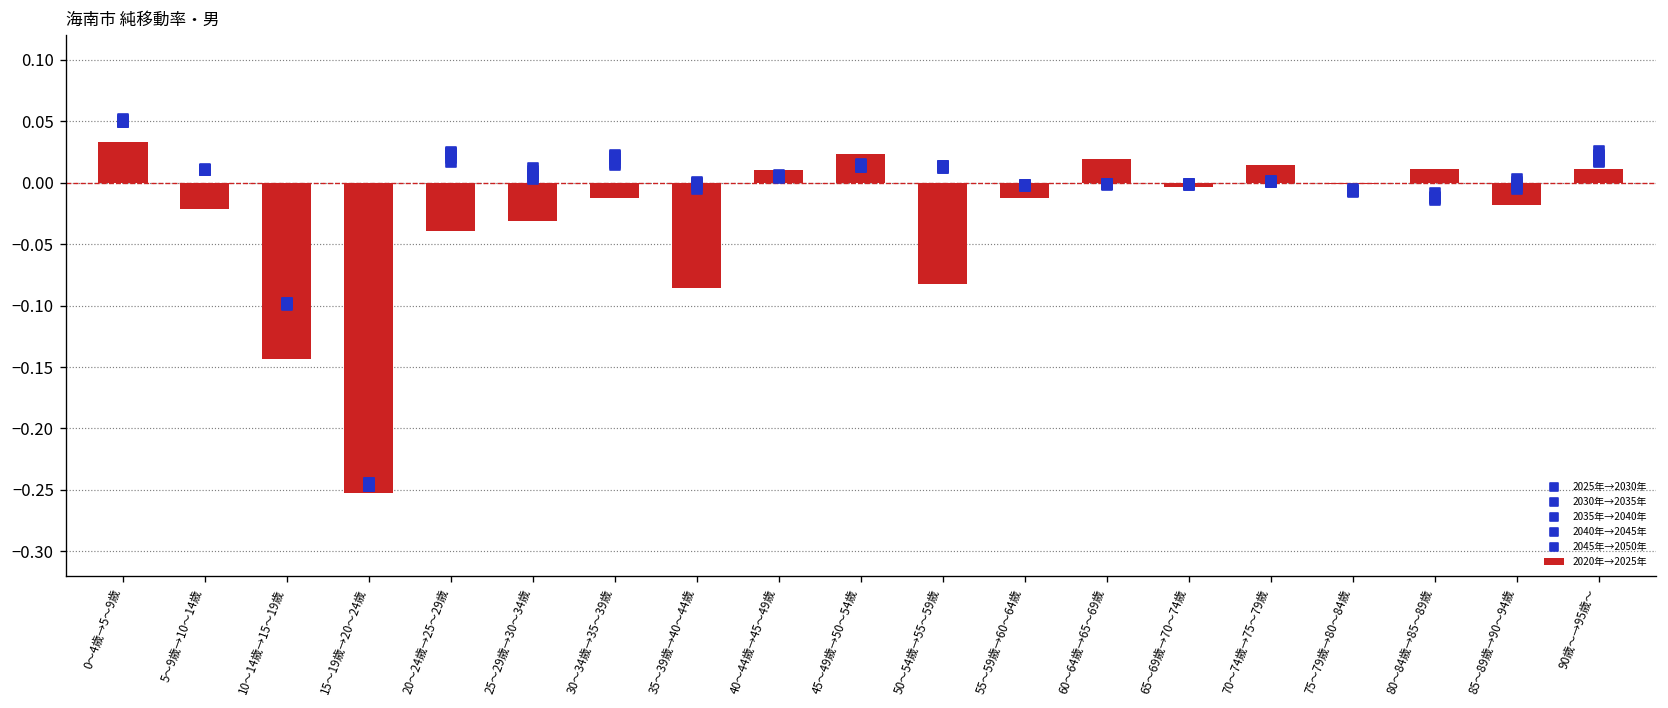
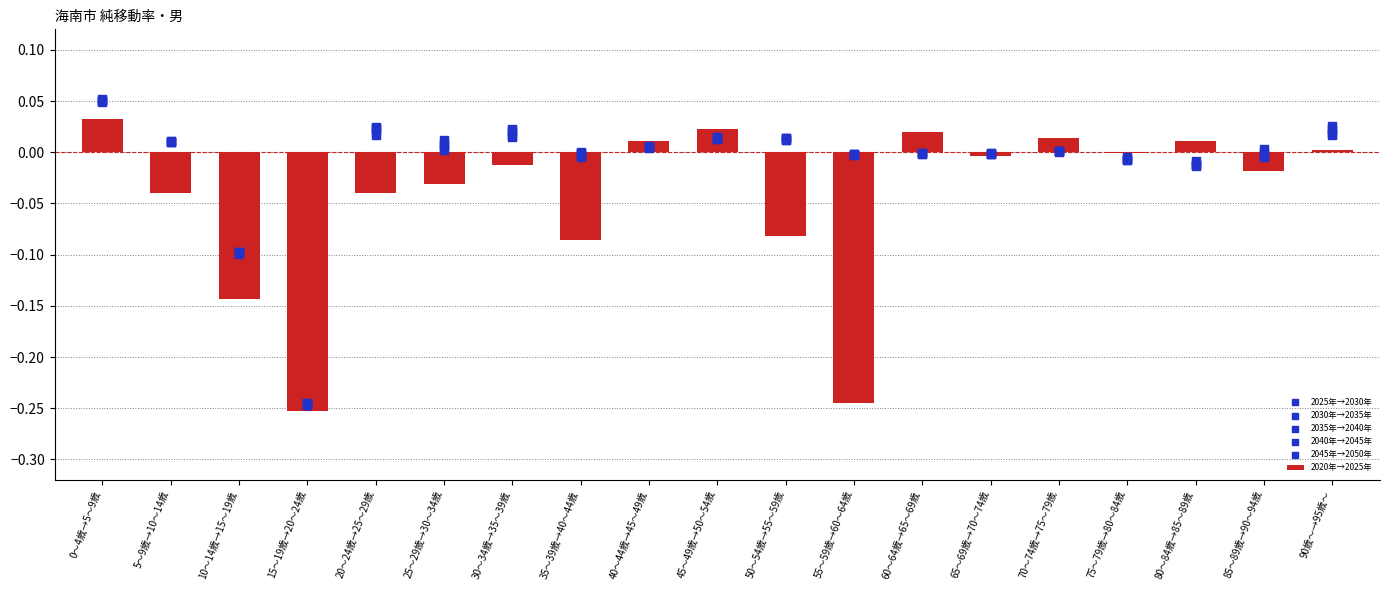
  {
    "2020年→2025年": {
      "0～4歳→5～9歳": 0.033,
-     "5～9歳→10～14歳": -0.021,
+     "5～9歳→10～14歳": -0.040,
      "10～14歳→15～19歳": -0.143,
      "15～19歳→20～24歳": -0.253,
      "20～24歳→25～29歳": -0.040,
      "25～29歳→30～34歳": -0.031,
      "30～34歳→35～39歳": -0.012,
      "35～39歳→40～44歳": -0.086,
      "40～44歳→45～49歳": 0.011,
      "45～49歳→50～54歳": 0.023,
      "50～54歳→55～59歳": -0.082,
-     "55～59歳→60～64歳": -0.012,
+     "55～59歳→60～64歳": -0.245,
      "60～64歳→65～69歳": 0.019,
      "65～69歳→70～74歳": -0.004,
      "70～74歳→75～79歳": 0.014,
      "80～84歳→85～89歳": 0.011,
      "85～89歳→90～94歳": -0.018,
-     "90歳～→95歳～": 0.011
+     "90歳～→95歳～": 0.002
    }
  }
